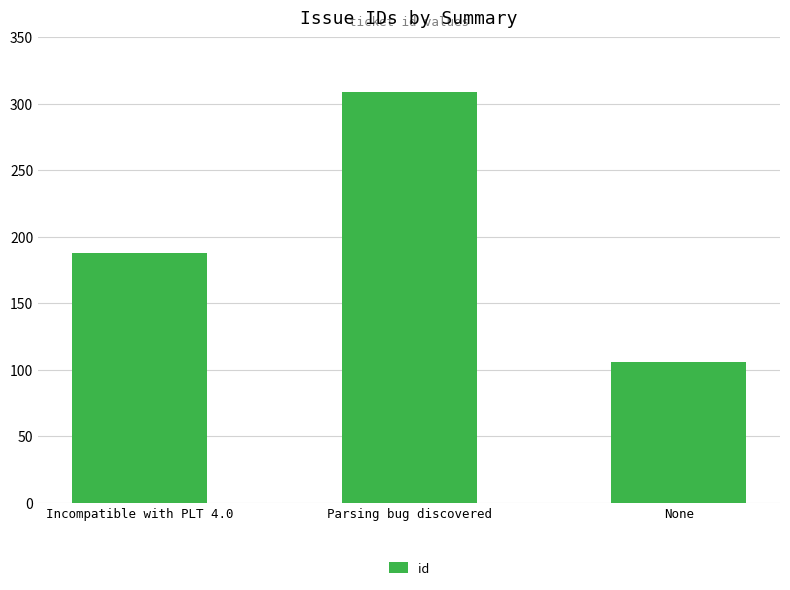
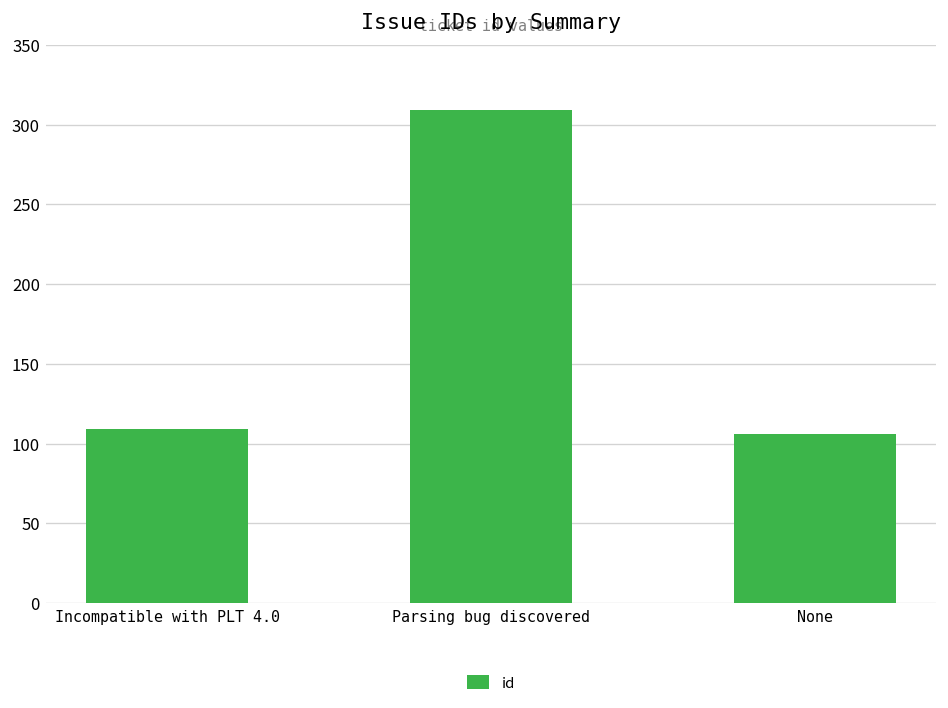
  {
-   "Incompatible with PLT 4.0": 188,
+   "Incompatible with PLT 4.0": 109,
    "Parsing bug discovered": 309,
    "None": 106
  }
